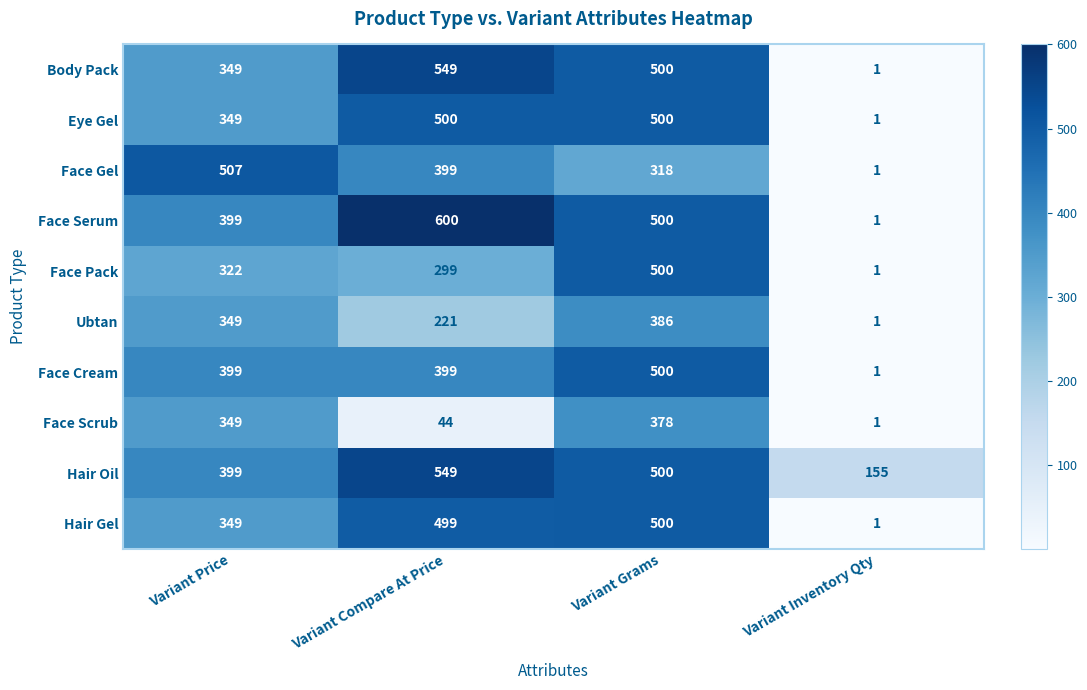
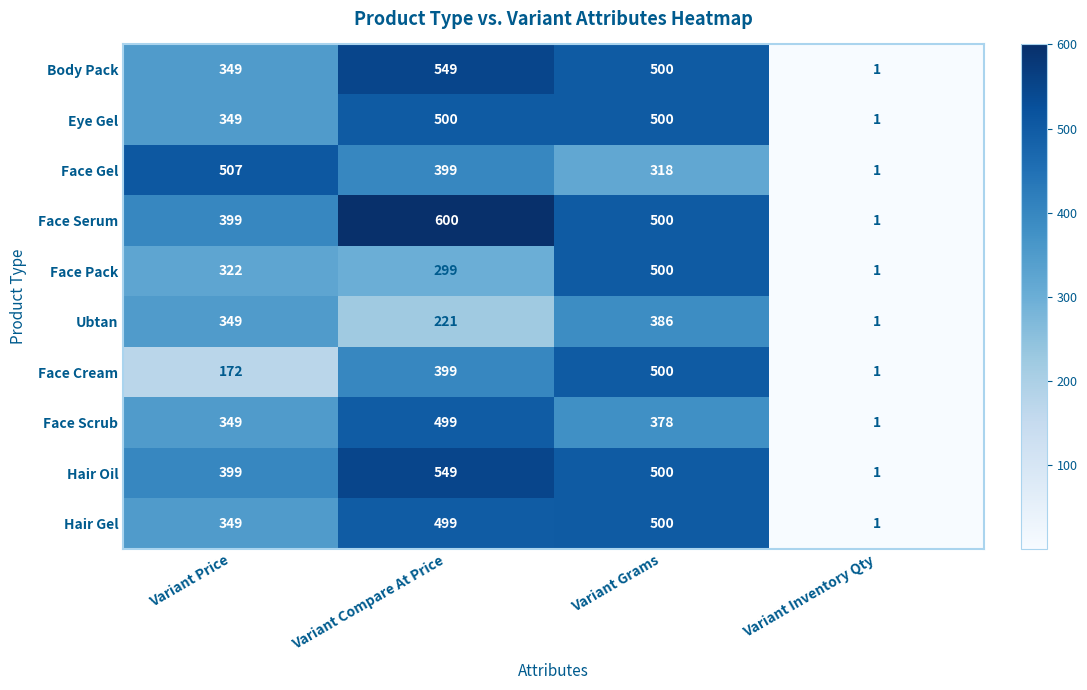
  {
    "Body Pack": {
      "Variant Price": 349,
      "Variant Compare At Price": 549,
      "Variant Grams": 500,
      "Variant Inventory Qty": 1
    },
    "Eye Gel": {
      "Variant Price": 349,
      "Variant Compare At Price": 500,
      "Variant Grams": 500,
      "Variant Inventory Qty": 1
    },
    "Face Gel": {
      "Variant Price": 507,
      "Variant Compare At Price": 399,
      "Variant Grams": 318,
      "Variant Inventory Qty": 1
    },
    "Face Serum": {
      "Variant Price": 399,
      "Variant Compare At Price": 600,
      "Variant Grams": 500,
      "Variant Inventory Qty": 1
    },
    "Face Pack": {
      "Variant Price": 322,
      "Variant Compare At Price": 299,
      "Variant Grams": 500,
      "Variant Inventory Qty": 1
    },
    "Ubtan": {
      "Variant Price": 349,
      "Variant Compare At Price": 221,
      "Variant Grams": 386,
      "Variant Inventory Qty": 1
    },
    "Face Cream": {
-     "Variant Price": 399,
+     "Variant Price": 172,
      "Variant Compare At Price": 399,
      "Variant Grams": 500,
      "Variant Inventory Qty": 1
    },
    "Face Scrub": {
      "Variant Price": 349,
-     "Variant Compare At Price": 44,
+     "Variant Compare At Price": 499,
      "Variant Grams": 378,
      "Variant Inventory Qty": 1
    },
    "Hair Oil": {
      "Variant Price": 399,
      "Variant Compare At Price": 549,
      "Variant Grams": 500,
-     "Variant Inventory Qty": 155
+     "Variant Inventory Qty": 1
    },
    "Hair Gel": {
      "Variant Price": 349,
      "Variant Compare At Price": 499,
      "Variant Grams": 500,
      "Variant Inventory Qty": 1
    }
  }
